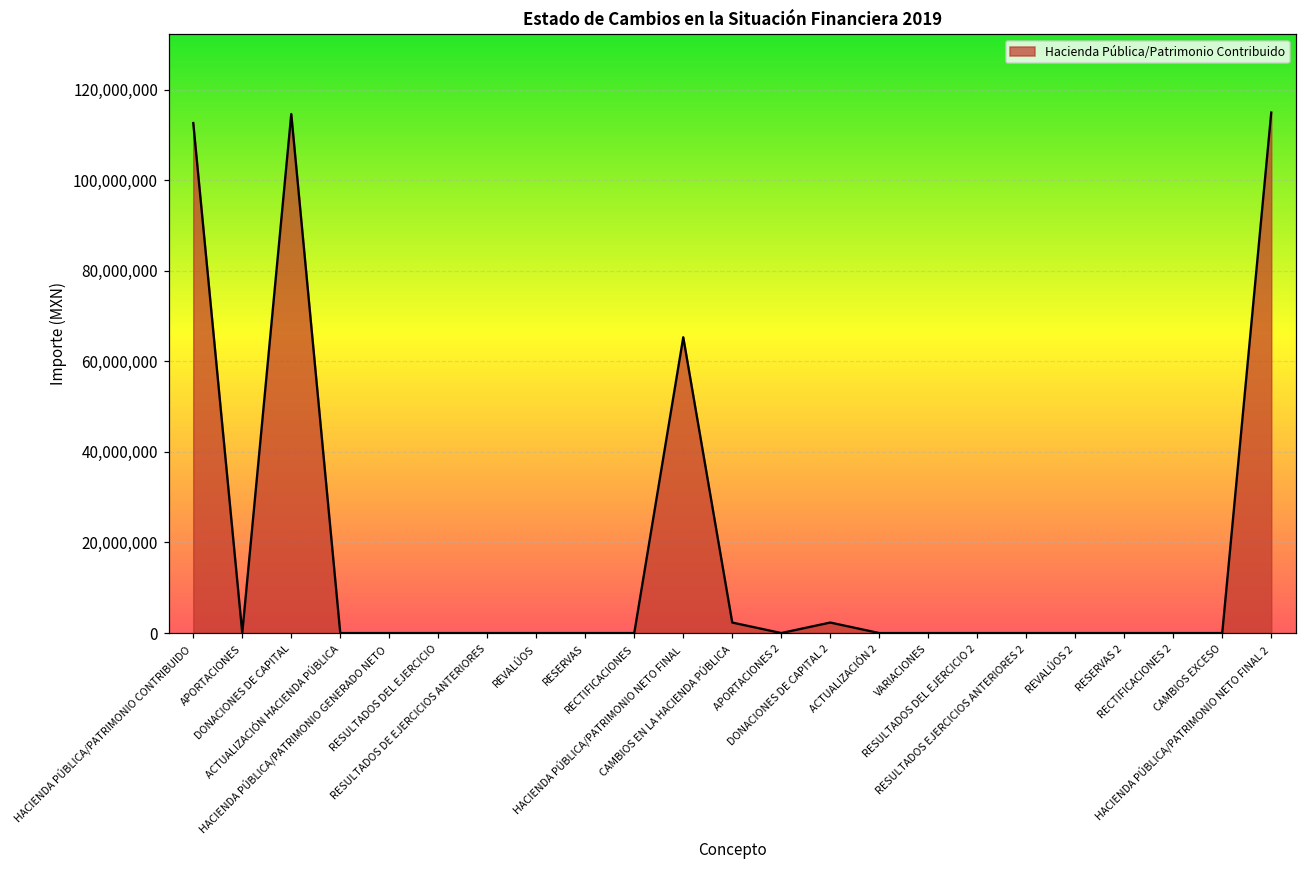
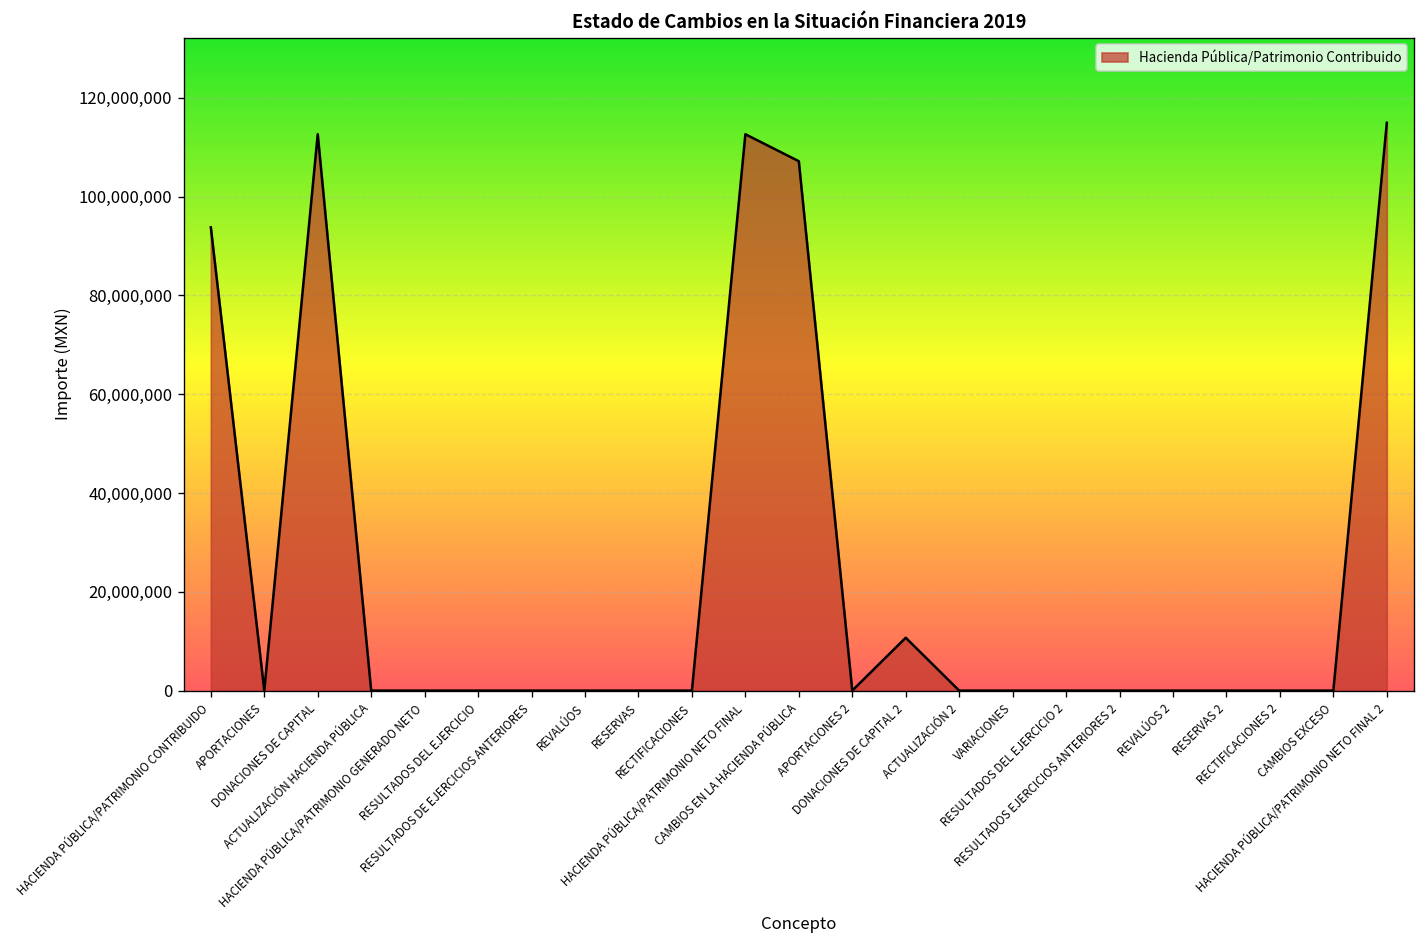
  {
-   "HACIENDA PÚBLICA/PATRIMONIO CONTRIBUIDO": "113,000,000",
+   "HACIENDA PÚBLICA/PATRIMONIO CONTRIBUIDO": "94,000,000",
    "APORTACIONES": "0",
-   "DONACIONES DE CAPITAL": "115,000,000",
+   "DONACIONES DE CAPITAL": "113,000,000",
    "ACTUALIZACIÓN HACIENDA PÚBLICA": "0",
    "HACIENDA PÚBLICA/PATRIMONIO GENERADO NETO": "0",
    "RESULTADOS DEL EJERCICIO": "0",
    "RESULTADOS DE EJERCICIOS ANTERIORES": "0",
    "REVALÚOS": "0",
    "RESERVAS": "0",
    "RECTIFICACIONES": "0",
-   "HACIENDA PÚBLICA/PATRIMONIO NETO FINAL": "65,000,000",
-   "CAMBIOS EN LA HACIENDA PÚBLICA": "2,000,000",
+   "HACIENDA PÚBLICA/PATRIMONIO NETO FINAL": "113,000,000",
+   "CAMBIOS EN LA HACIENDA PÚBLICA": "107,000,000",
    "APORTACIONES 2": "0",
-   "DONACIONES DE CAPITAL 2": "2,000,000",
+   "DONACIONES DE CAPITAL 2": "11,000,000",
    "ACTUALIZACIÓN 2": "0",
    "VARIACIONES": "0",
    "RESULTADOS DEL EJERCICIO 2": "0",
    "RESULTADOS EJERCICIOS ANTERIORES 2": "0",
    "REVALÚOS 2": "0",
    "RESERVAS 2": "0",
    "RECTIFICACIONES 2": "0",
    "CAMBIOS EXCESO": "0",
    "HACIENDA PÚBLICA/PATRIMONIO NETO FINAL 2": "115,000,000"
  }
